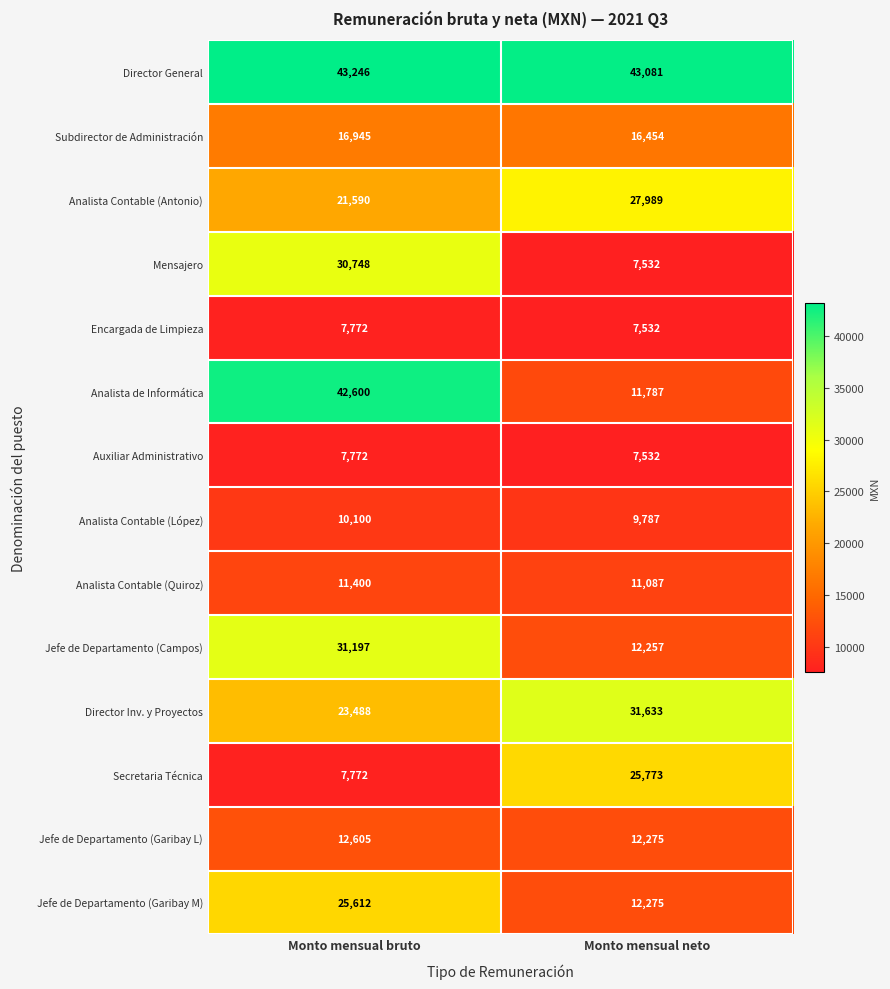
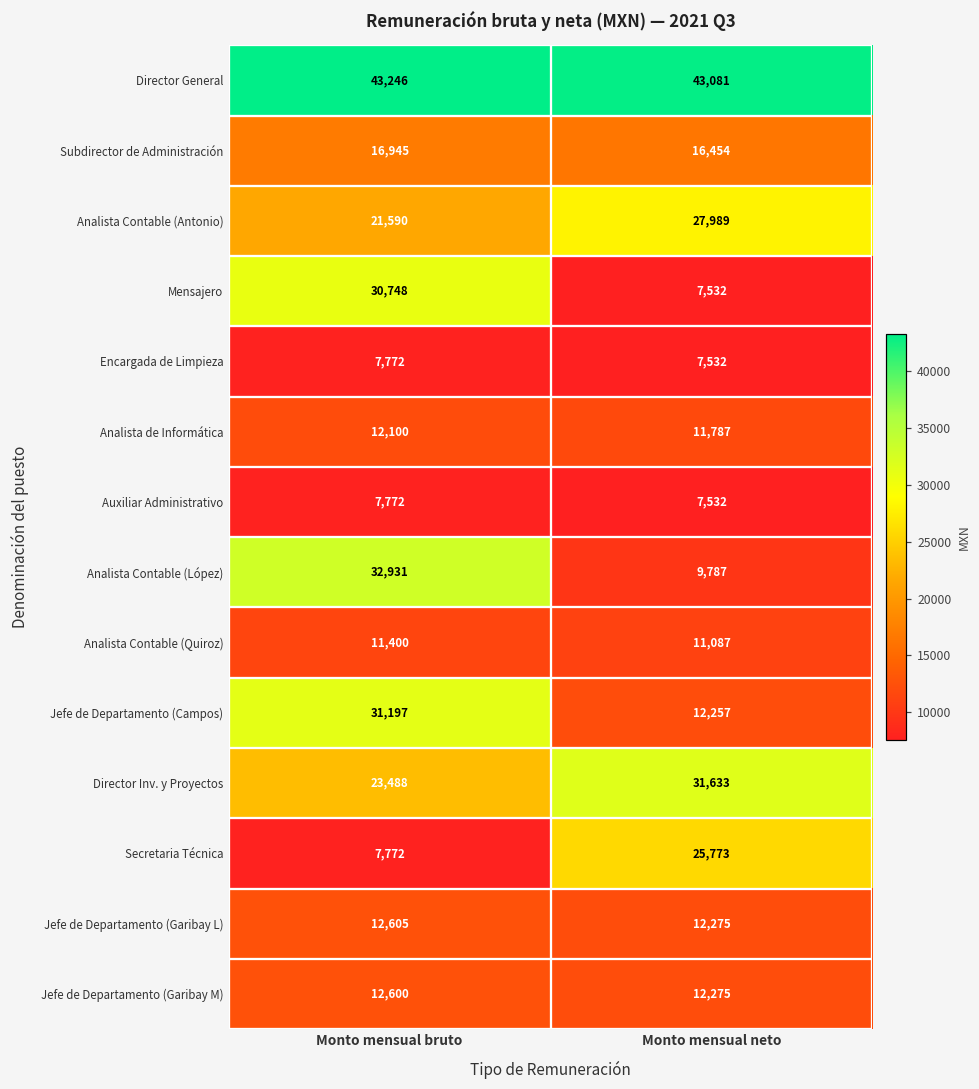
  {
    "Director General": {
      "Monto mensual bruto": "43,246",
      "Monto mensual neto": "43,081"
    },
    "Subdirector de Administración": {
      "Monto mensual bruto": "16,945",
      "Monto mensual neto": "16,454"
    },
    "Analista Contable (Antonio)": {
      "Monto mensual bruto": "21,590",
      "Monto mensual neto": "27,989"
    },
    "Mensajero": {
      "Monto mensual bruto": "30,748",
      "Monto mensual neto": "7,532"
    },
    "Encargada de Limpieza": {
      "Monto mensual bruto": "7,772",
      "Monto mensual neto": "7,532"
    },
    "Analista de Informática": {
-     "Monto mensual bruto": "42,600",
+     "Monto mensual bruto": "12,100",
      "Monto mensual neto": "11,787"
    },
    "Auxiliar Administrativo": {
      "Monto mensual bruto": "7,772",
      "Monto mensual neto": "7,532"
    },
    "Analista Contable (López)": {
-     "Monto mensual bruto": "10,100",
+     "Monto mensual bruto": "32,931",
      "Monto mensual neto": "9,787"
    },
    "Analista Contable (Quiroz)": {
      "Monto mensual bruto": "11,400",
      "Monto mensual neto": "11,087"
    },
    "Jefe de Departamento (Campos)": {
      "Monto mensual bruto": "31,197",
      "Monto mensual neto": "12,257"
    },
    "Director Inv. y Proyectos": {
      "Monto mensual bruto": "23,488",
      "Monto mensual neto": "31,633"
    },
    "Secretaria Técnica": {
      "Monto mensual bruto": "7,772",
      "Monto mensual neto": "25,773"
    },
    "Jefe de Departamento (Garibay L)": {
      "Monto mensual bruto": "12,605",
      "Monto mensual neto": "12,275"
    },
    "Jefe de Departamento (Garibay M)": {
-     "Monto mensual bruto": "25,612",
+     "Monto mensual bruto": "12,600",
      "Monto mensual neto": "12,275"
    }
  }
